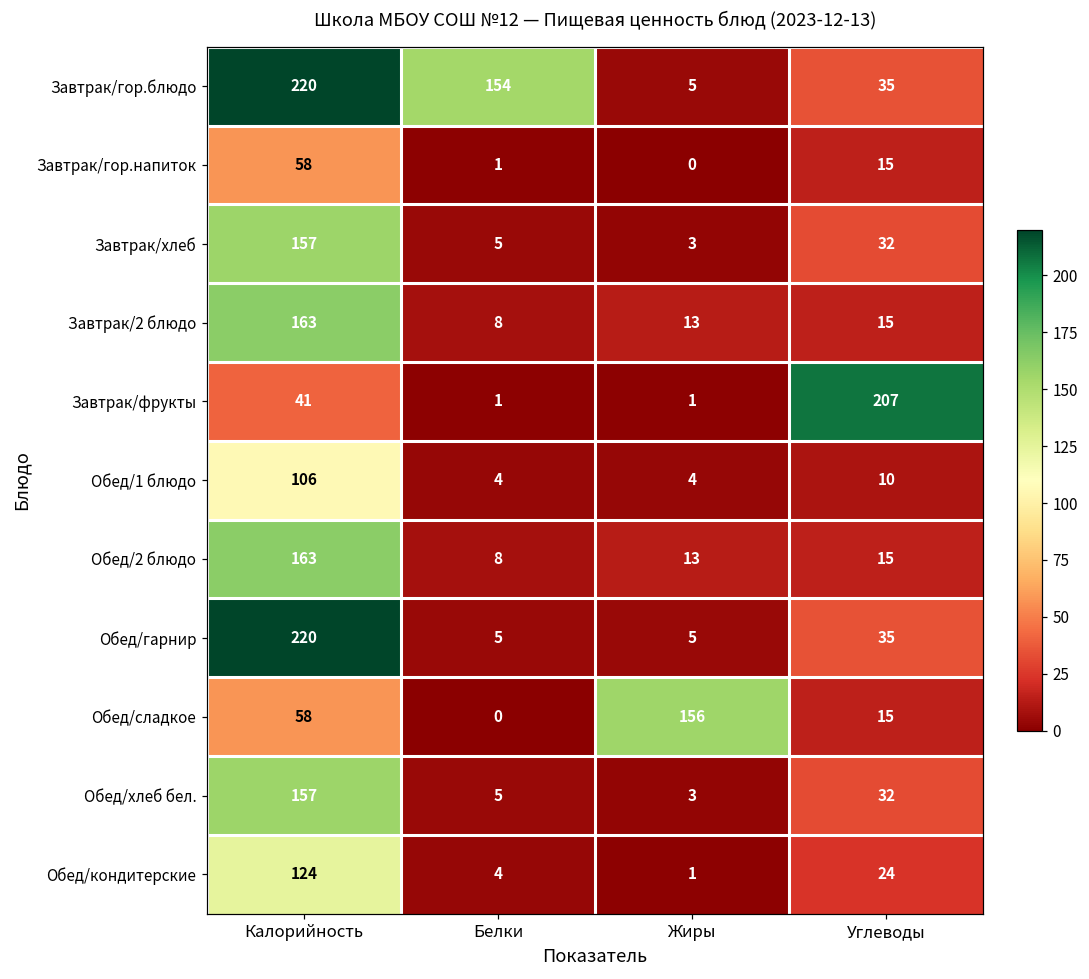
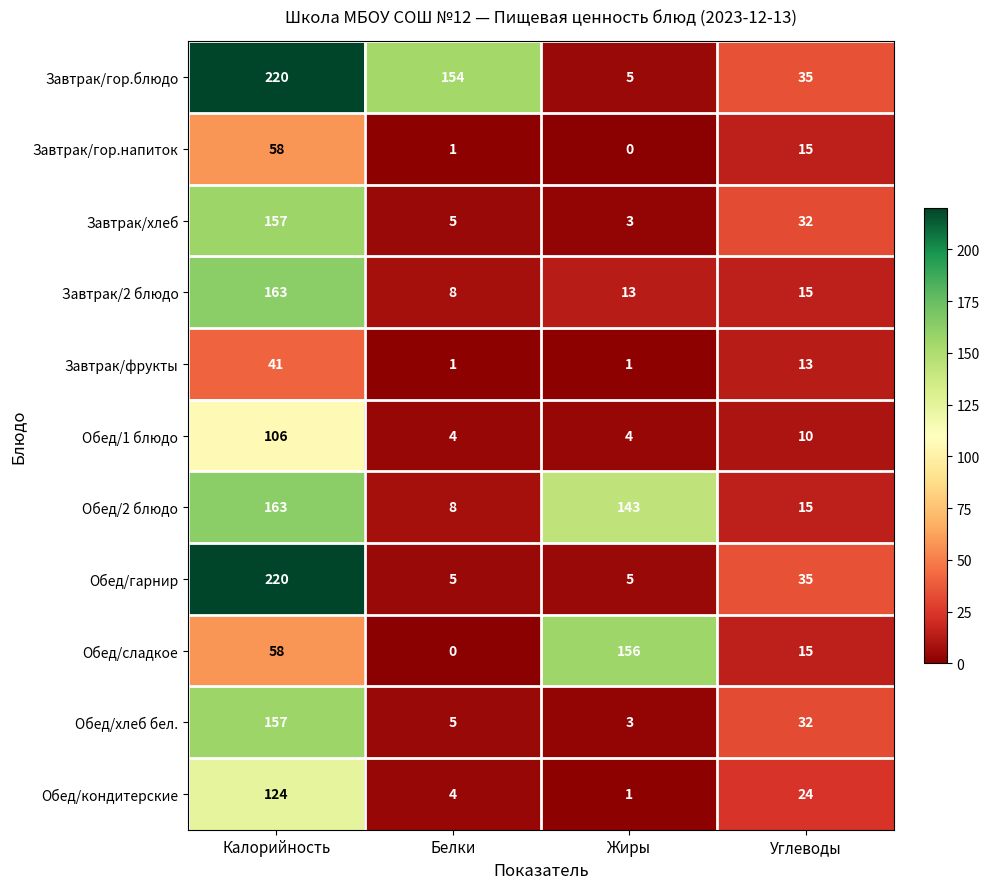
  {
    "Завтрак/гор.блюдо": {
      "Калорийность": 220,
      "Белки": 154,
      "Жиры": 5,
      "Углеводы": 35
    },
    "Завтрак/гор.напиток": {
      "Калорийность": 58,
      "Белки": 1,
      "Жиры": 0,
      "Углеводы": 15
    },
    "Завтрак/хлеб": {
      "Калорийность": 157,
      "Белки": 5,
      "Жиры": 3,
      "Углеводы": 32
    },
    "Завтрак/2 блюдо": {
      "Калорийность": 163,
      "Белки": 8,
      "Жиры": 13,
      "Углеводы": 15
    },
    "Завтрак/фрукты": {
      "Калорийность": 41,
      "Белки": 1,
      "Жиры": 1,
-     "Углеводы": 207
+     "Углеводы": 13
    },
    "Обед/1 блюдо": {
      "Калорийность": 106,
      "Белки": 4,
      "Жиры": 4,
      "Углеводы": 10
    },
    "Обед/2 блюдо": {
      "Калорийность": 163,
      "Белки": 8,
-     "Жиры": 13,
+     "Жиры": 143,
      "Углеводы": 15
    },
    "Обед/гарнир": {
      "Калорийность": 220,
      "Белки": 5,
      "Жиры": 5,
      "Углеводы": 35
    },
    "Обед/сладкое": {
      "Калорийность": 58,
      "Белки": 0,
      "Жиры": 156,
      "Углеводы": 15
    },
    "Обед/хлеб бел.": {
      "Калорийность": 157,
      "Белки": 5,
      "Жиры": 3,
      "Углеводы": 32
    },
    "Обед/кондитерские": {
      "Калорийность": 124,
      "Белки": 4,
      "Жиры": 1,
      "Углеводы": 24
    }
  }
